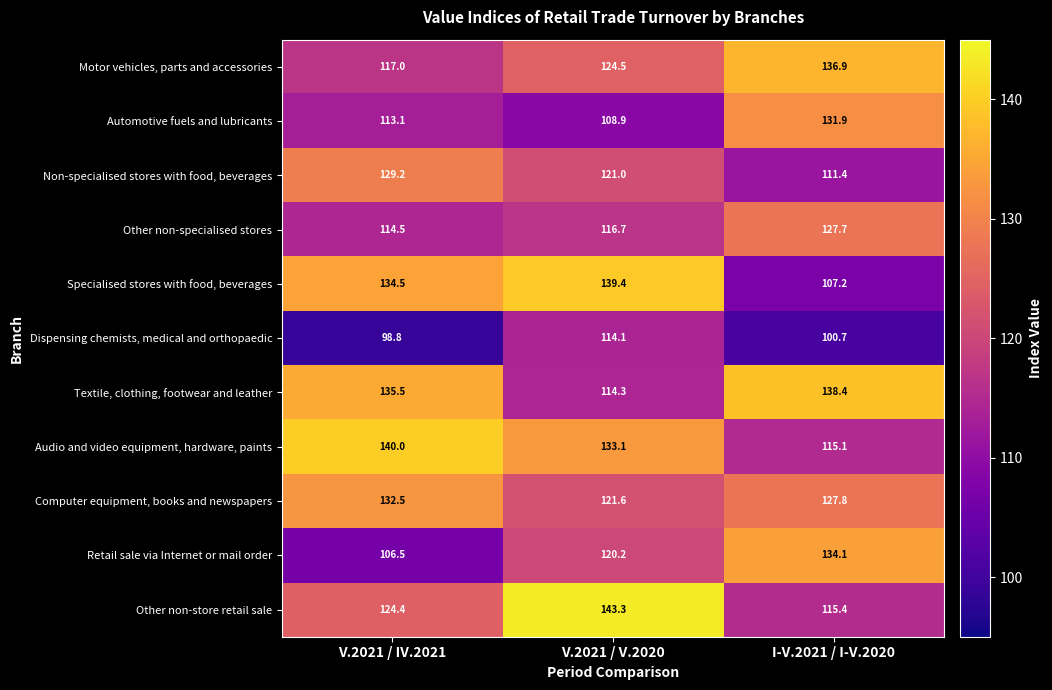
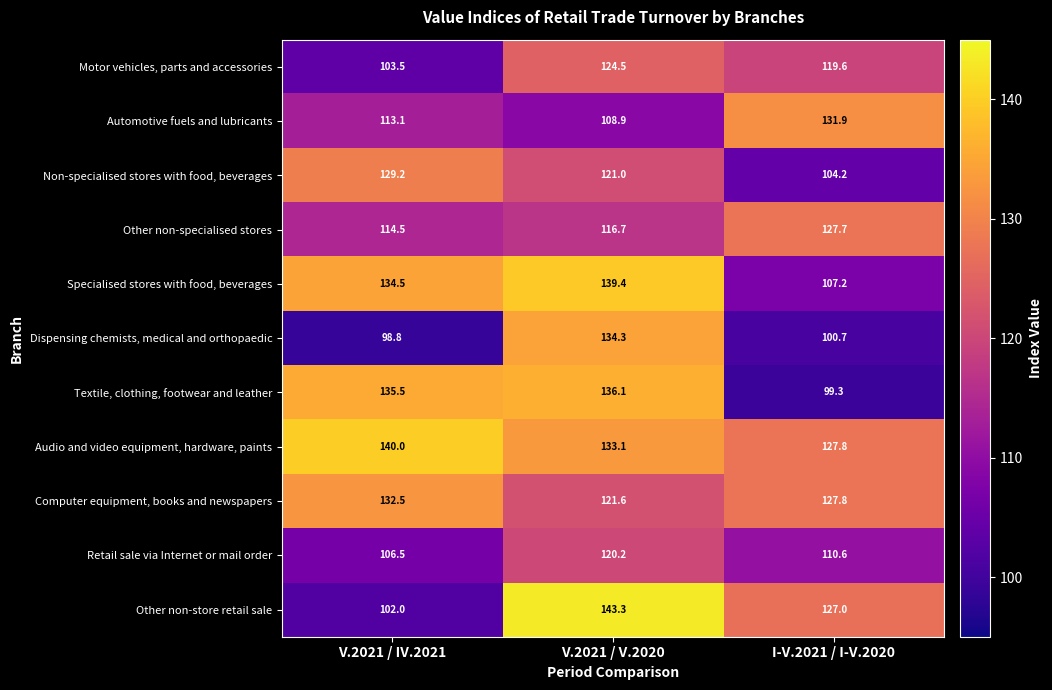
  {
    "Motor vehicles, parts and accessories": {
-     "V.2021 / IV.2021": 117.0,
+     "V.2021 / IV.2021": 103.5,
      "V.2021 / V.2020": 124.5,
-     "I-V.2021 / I-V.2020": 136.9
+     "I-V.2021 / I-V.2020": 119.6
    },
    "Automotive fuels and lubricants": {
      "V.2021 / IV.2021": 113.1,
      "V.2021 / V.2020": 108.9,
      "I-V.2021 / I-V.2020": 131.9
    },
    "Non-specialised stores with food, beverages": {
      "V.2021 / IV.2021": 129.2,
      "V.2021 / V.2020": 121.0,
-     "I-V.2021 / I-V.2020": 111.4
+     "I-V.2021 / I-V.2020": 104.2
    },
    "Other non-specialised stores": {
      "V.2021 / IV.2021": 114.5,
      "V.2021 / V.2020": 116.7,
      "I-V.2021 / I-V.2020": 127.7
    },
    "Specialised stores with food, beverages": {
      "V.2021 / IV.2021": 134.5,
      "V.2021 / V.2020": 139.4,
      "I-V.2021 / I-V.2020": 107.2
    },
    "Dispensing chemists, medical and orthopaedic": {
      "V.2021 / IV.2021": 98.8,
-     "V.2021 / V.2020": 114.1,
+     "V.2021 / V.2020": 134.3,
      "I-V.2021 / I-V.2020": 100.7
    },
    "Textile, clothing, footwear and leather": {
      "V.2021 / IV.2021": 135.5,
-     "V.2021 / V.2020": 114.3,
-     "I-V.2021 / I-V.2020": 138.4
+     "V.2021 / V.2020": 136.1,
+     "I-V.2021 / I-V.2020": 99.3
    },
    "Audio and video equipment, hardware, paints": {
      "V.2021 / IV.2021": 140.0,
      "V.2021 / V.2020": 133.1,
-     "I-V.2021 / I-V.2020": 115.1
+     "I-V.2021 / I-V.2020": 127.8
    },
    "Computer equipment, books and newspapers": {
      "V.2021 / IV.2021": 132.5,
      "V.2021 / V.2020": 121.6,
      "I-V.2021 / I-V.2020": 127.8
    },
    "Retail sale via Internet or mail order": {
      "V.2021 / IV.2021": 106.5,
      "V.2021 / V.2020": 120.2,
-     "I-V.2021 / I-V.2020": 134.1
+     "I-V.2021 / I-V.2020": 110.6
    },
    "Other non-store retail sale": {
-     "V.2021 / IV.2021": 124.4,
+     "V.2021 / IV.2021": 102.0,
      "V.2021 / V.2020": 143.3,
-     "I-V.2021 / I-V.2020": 115.4
+     "I-V.2021 / I-V.2020": 127.0
    }
  }
